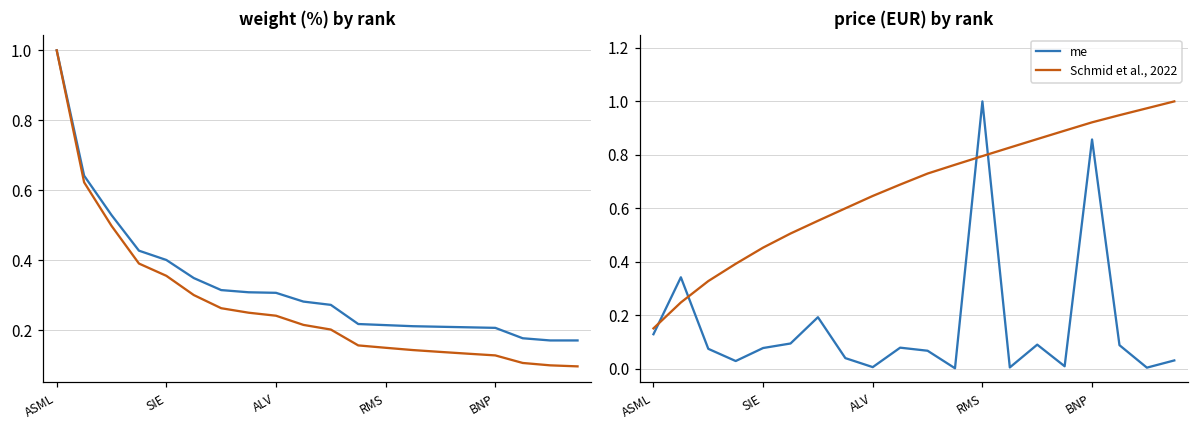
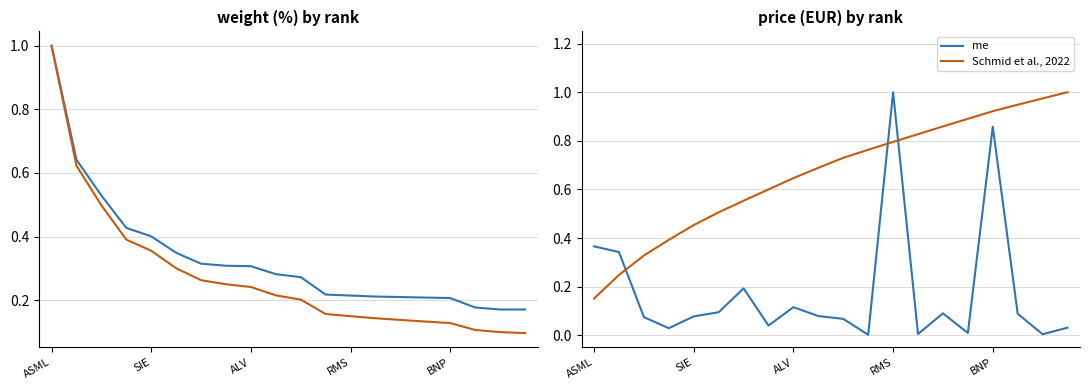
  {
    "price (EUR) by rank": {
      "me": {
-       "ASML": 0.13,
+       "ASML": 0.37,
        "SIE": 0.08,
-       "ALV": 0.01,
+       "ALV": 0.12,
        "RMS": 1.00,
        "BNP": 0.86
      },
      "Schmid et al., 2022": {
        "ASML": 0.15,
        "SIE": 0.45,
        "ALV": 0.65,
        "RMS": 0.80,
        "BNP": 0.92
      }
    }
  }
